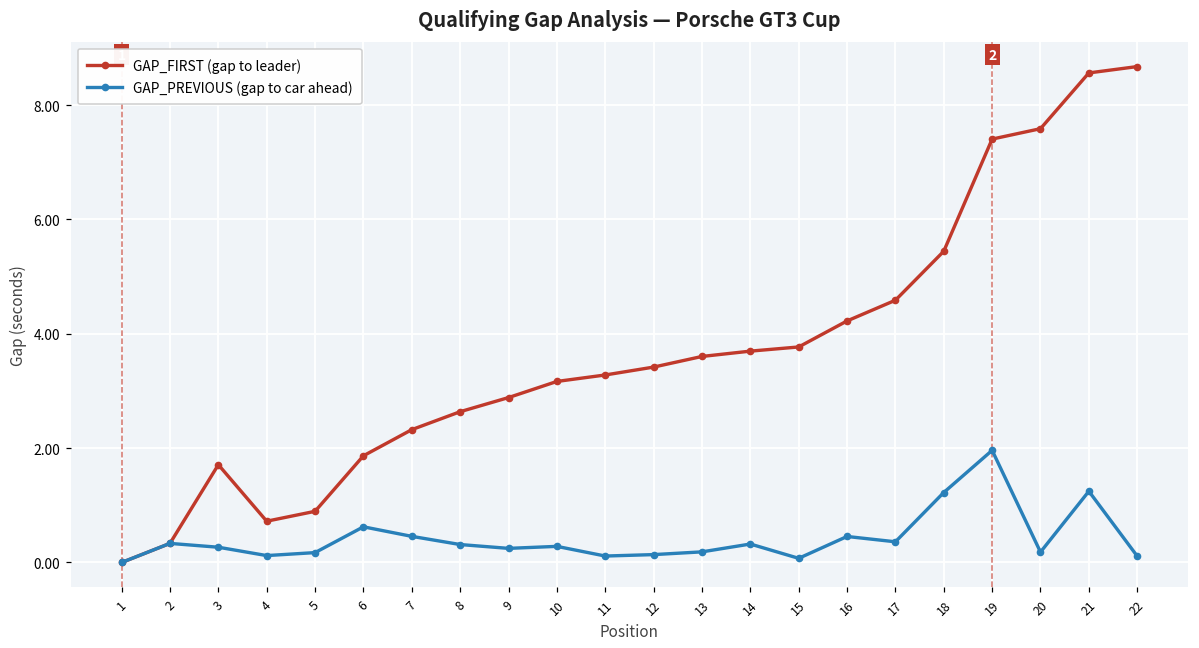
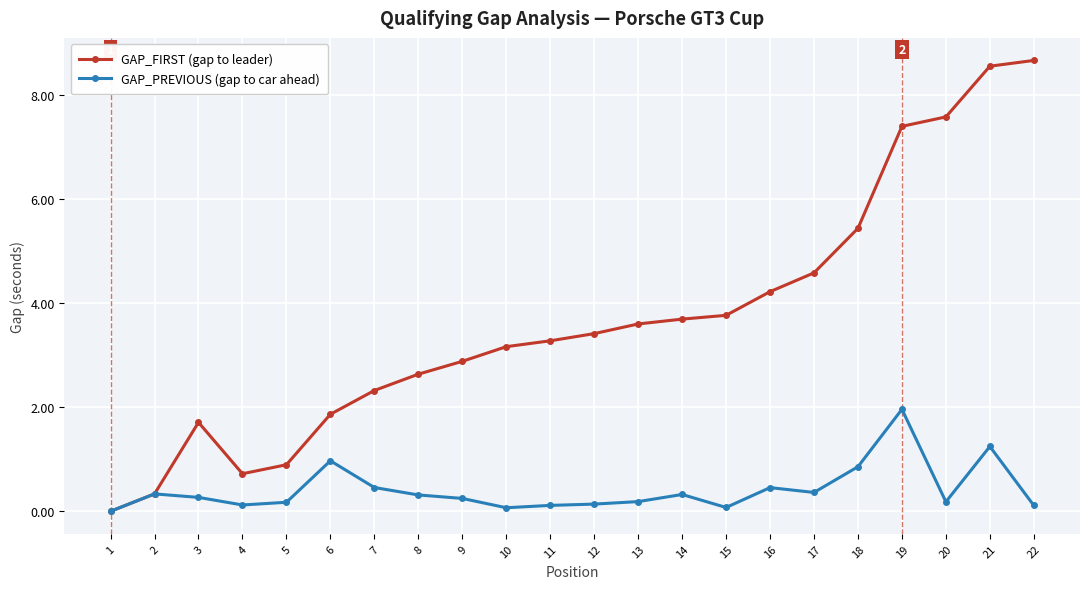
  {
    "GAP_FIRST (gap to leader)": {
      "3": 1.7,
      "4": 0.7,
      "5": 0.9,
      "6": 1.9,
      "7": 2.3,
      "8": 2.6,
      "9": 2.9,
      "10": 3.2,
      "11": 3.3,
      "12": 3.4,
      "13": 3.6,
      "14": 3.7,
      "15": 3.8,
      "16": 4.2,
      "17": 4.6,
      "18": 5.4,
      "19": 7.4,
      "20": 7.6,
      "21": 8.6,
      "22": 8.7
    },
    "GAP_PREVIOUS (gap to car ahead)": {
      "3": 0.3,
      "4": 0.1,
      "5": 0.2,
-     "6": 0.6,
+     "6": 1.0,
      "7": 0.5,
      "8": 0.3,
      "9": 0.2,
-     "10": 0.3,
+     "10": 0.1,
      "11": 0.1,
      "12": 0.1,
      "13": 0.2,
      "14": 0.3,
      "15": 0.1,
      "16": 0.5,
      "17": 0.4,
-     "18": 1.2,
+     "18": 0.9,
      "19": 2.0,
      "20": 0.2,
      "21": 1.2,
      "22": 0.1
    }
  }
